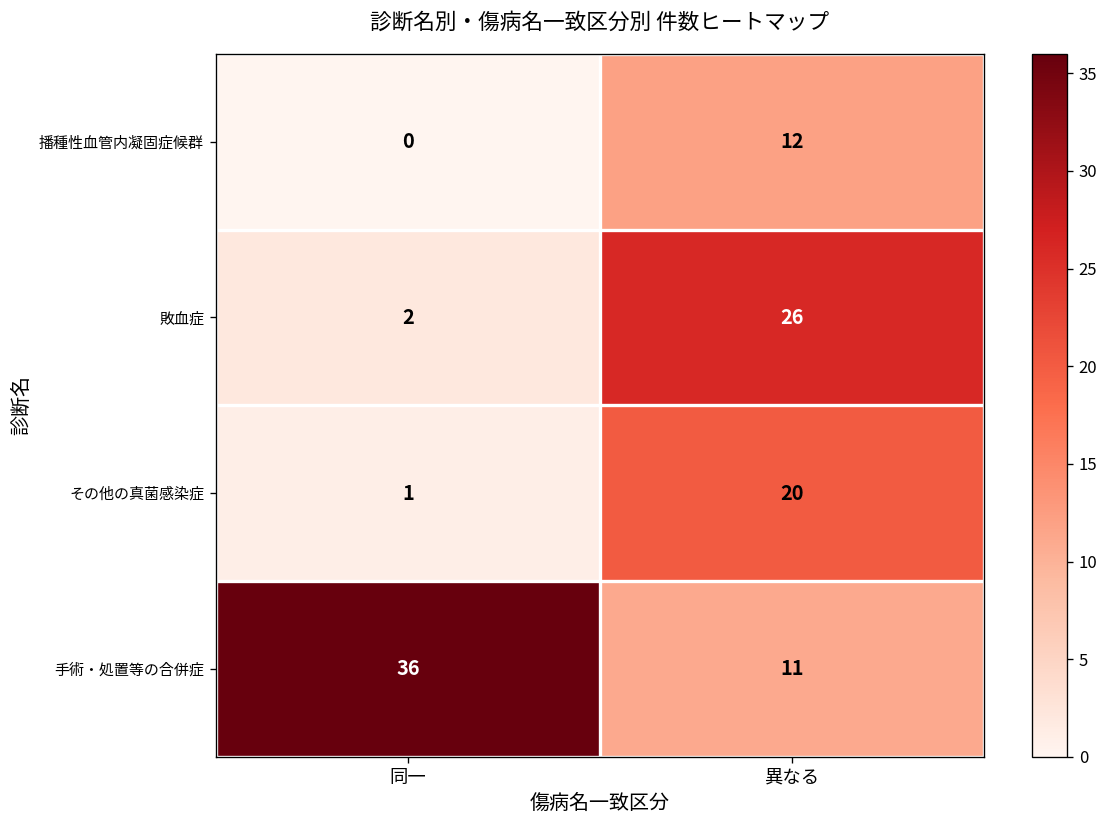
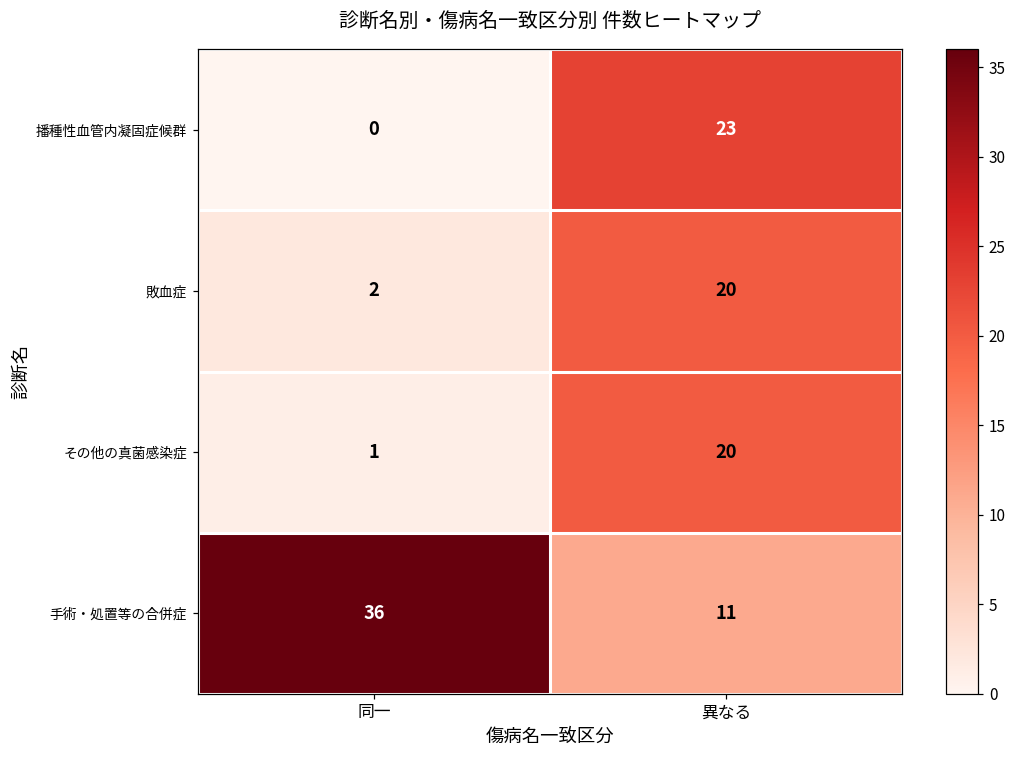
  {
    "播種性血管内凝固症候群": {
      "同一": 0,
-     "異なる": 12
+     "異なる": 23
    },
    "敗血症": {
      "同一": 2,
-     "異なる": 26
+     "異なる": 20
    },
    "その他の真菌感染症": {
      "同一": 1,
      "異なる": 20
    },
    "手術・処置等の合併症": {
      "同一": 36,
      "異なる": 11
    }
  }
